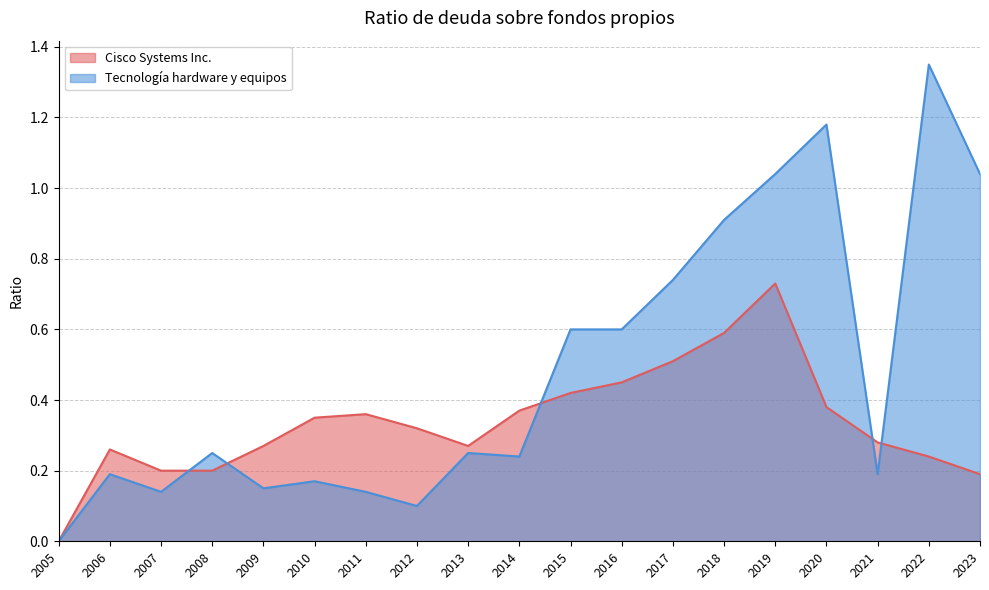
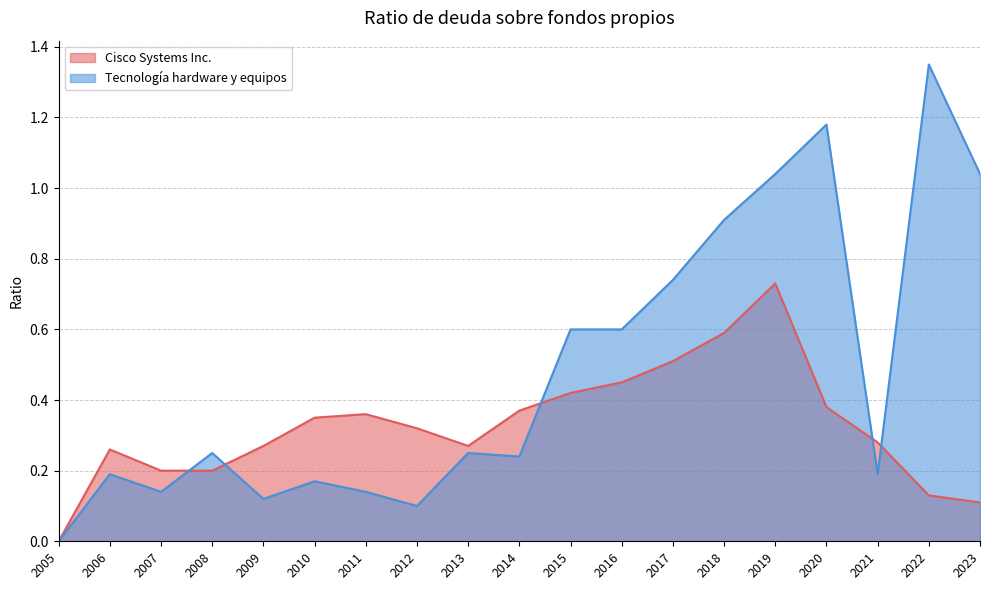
  {
    "Cisco Systems Inc.": {
      "2006": 0.26,
      "2007": 0.20,
      "2008": 0.20,
      "2009": 0.27,
      "2010": 0.35,
      "2011": 0.36,
      "2012": 0.32,
      "2013": 0.27,
      "2014": 0.37,
      "2015": 0.42,
      "2016": 0.45,
      "2017": 0.51,
      "2018": 0.59,
      "2019": 0.73,
      "2020": 0.38,
      "2021": 0.28,
-     "2022": 0.24,
-     "2023": 0.19
+     "2022": 0.13,
+     "2023": 0.11
    },
    "Tecnología hardware y equipos": {
      "2006": 0.19,
      "2007": 0.14,
      "2008": 0.25,
-     "2009": 0.15,
+     "2009": 0.12,
      "2010": 0.17,
      "2011": 0.14,
      "2012": 0.10,
      "2013": 0.25,
      "2014": 0.24,
      "2015": 0.60,
      "2016": 0.60,
      "2017": 0.74,
      "2018": 0.91,
      "2019": 1.04,
      "2020": 1.18,
      "2021": 0.19,
      "2022": 1.35,
      "2023": 1.04
    }
  }
